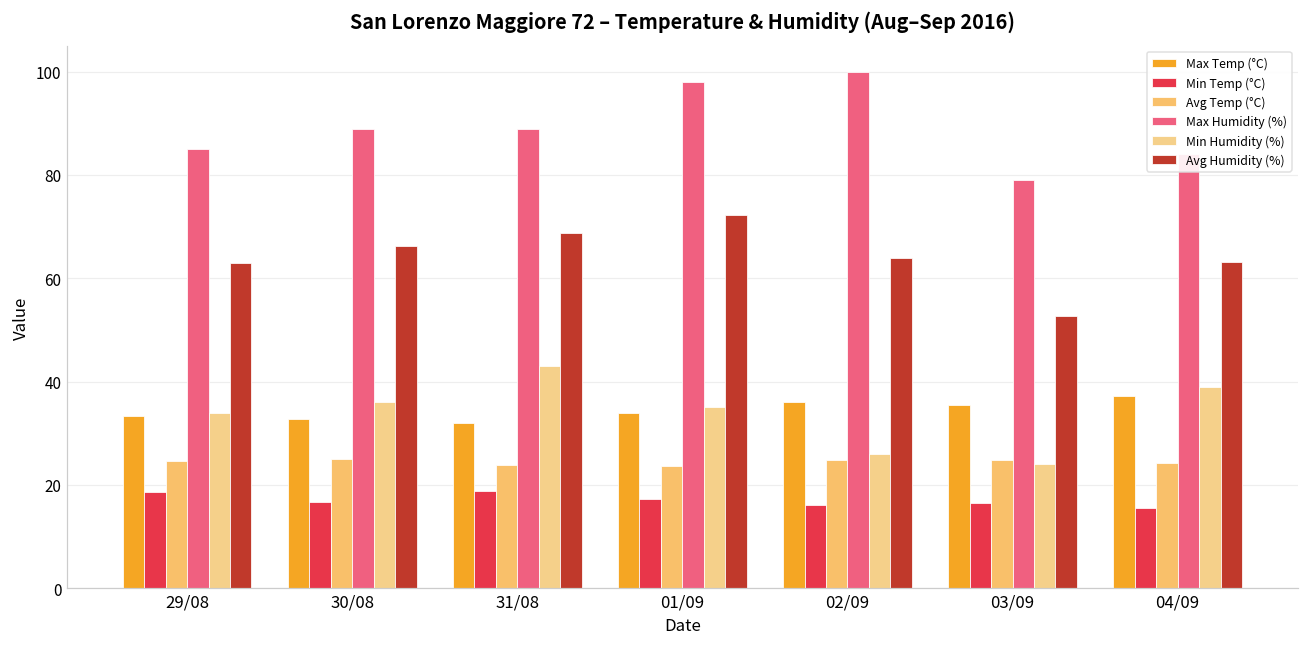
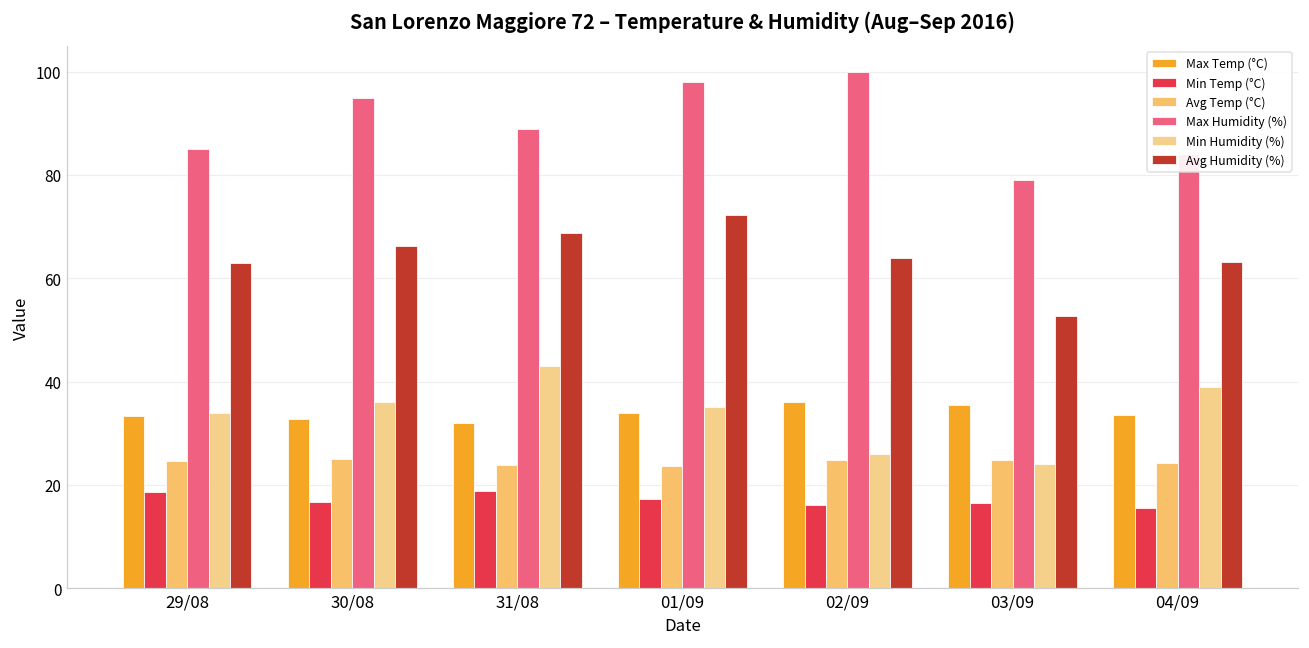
  {
    "Max Temp (°C)": {
      "29/08": 33,
      "30/08": 33,
      "31/08": 32,
      "01/09": 34,
      "02/09": 36,
      "03/09": 36,
-     "04/09": 37
+     "04/09": 34
    },
    "Max Humidity (%)": {
      "29/08": 85,
-     "30/08": 89,
+     "30/08": 95,
      "31/08": 89,
      "01/09": 98,
      "02/09": 100,
      "03/09": 79
    }
  }
